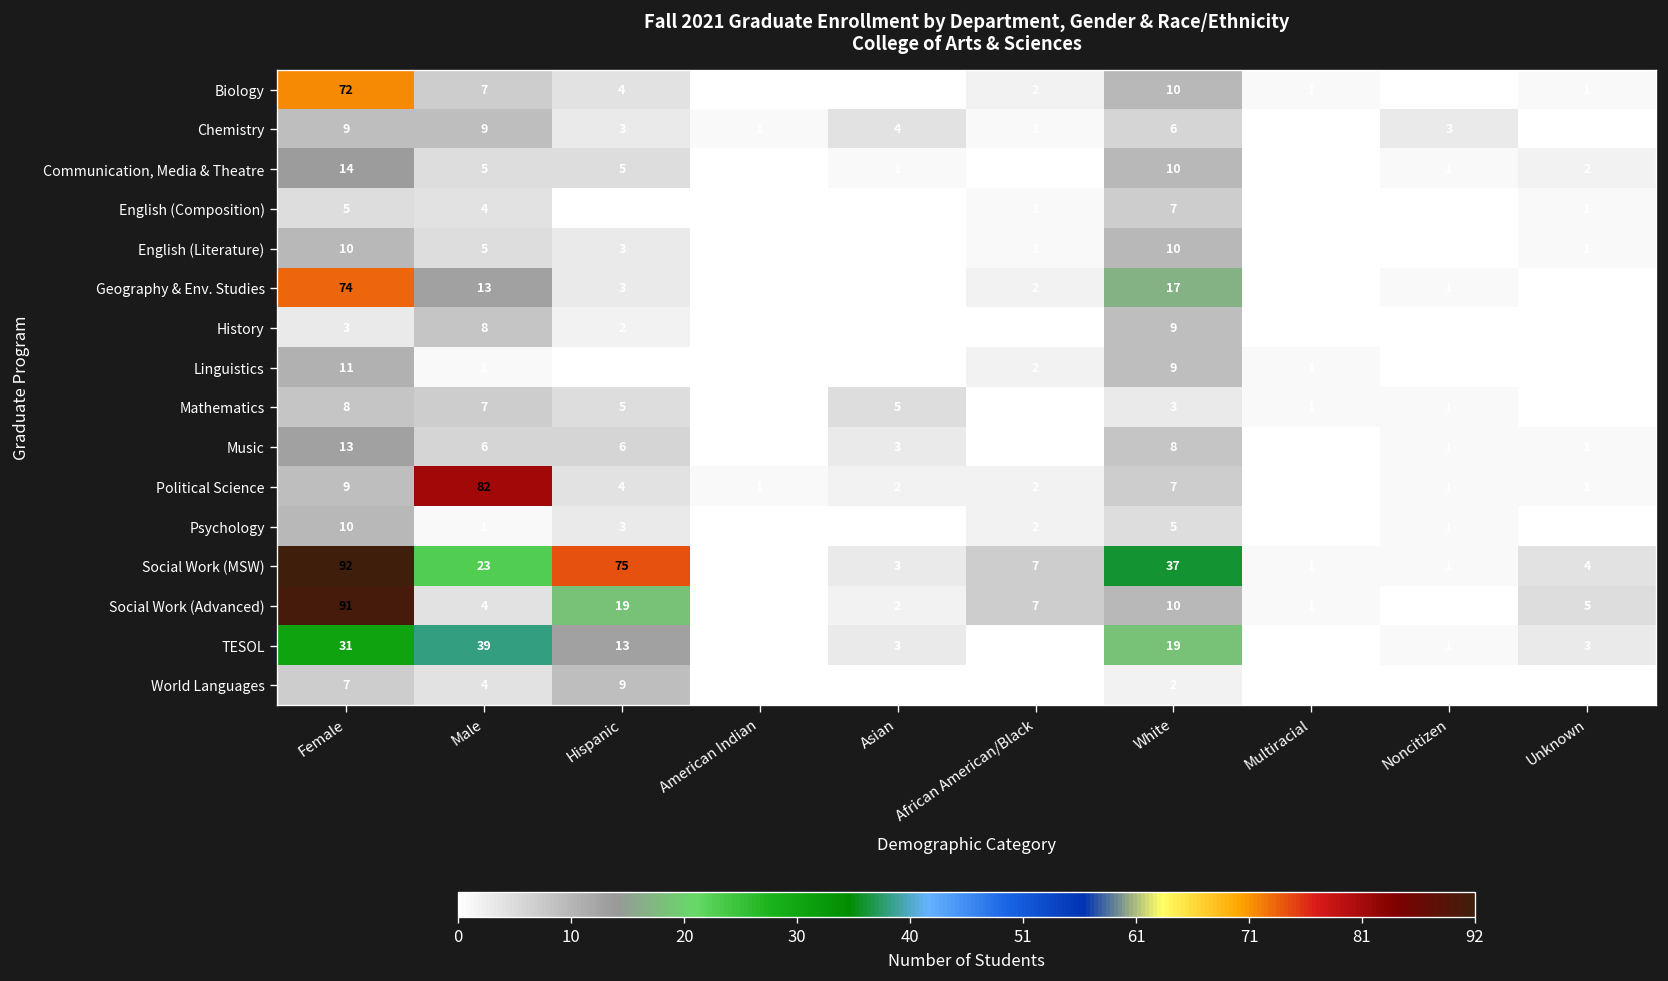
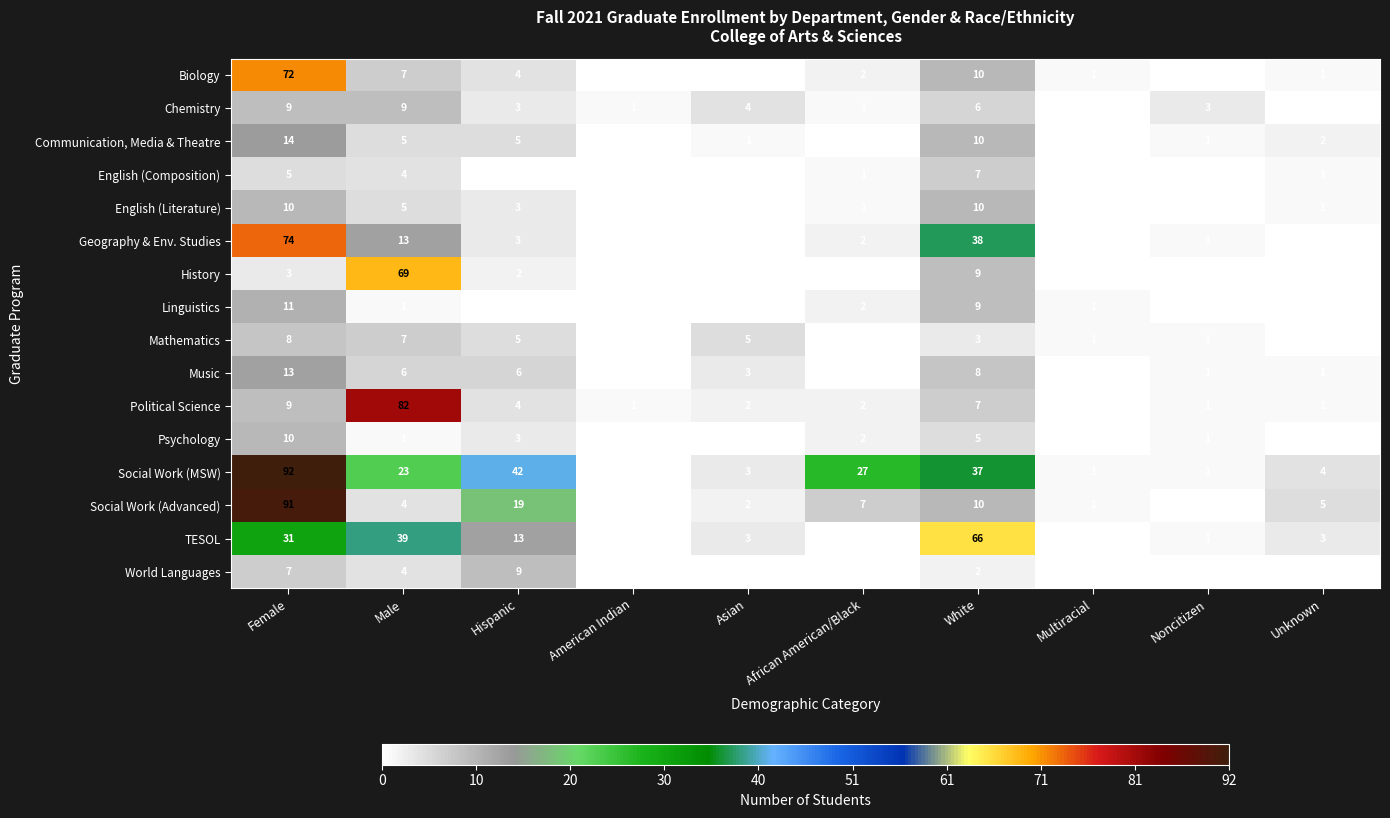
  {
    "Biology": {
      "Female": 72,
      "Male": 7,
      "White": 10
    },
    "Chemistry": {
      "Female": 9,
      "Male": 9
    },
    "Communication, Media & Theatre": {
      "Female": 14,
      "White": 10
    },
    "English (Composition)": {
      "White": 7
    },
    "English (Literature)": {
      "Female": 10,
      "White": 10
    },
    "Geography & Env. Studies": {
      "Female": 74,
      "Male": 13,
-     "White": 17
+     "White": 38
    },
    "History": {
-     "Male": 8,
+     "Male": 69,
      "White": 9
    },
    "Linguistics": {
      "Female": 11,
      "White": 9
    },
    "Mathematics": {
      "Female": 8,
      "Male": 7
    },
    "Music": {
      "Female": 13,
      "White": 8
    },
    "Political Science": {
      "Female": 9,
      "Male": 82,
      "White": 7
    },
    "Psychology": {
      "Female": 10
    },
    "Social Work (MSW)": {
      "Female": 92,
      "Male": 23,
-     "Hispanic": 75,
-     "African American/Black": 7,
+     "Hispanic": 42,
+     "African American/Black": 27,
      "White": 37
    },
    "Social Work (Advanced)": {
      "Female": 91,
      "Hispanic": 19,
      "African American/Black": 7,
      "White": 10
    },
    "TESOL": {
      "Female": 31,
      "Male": 39,
      "Hispanic": 13,
-     "White": 19
+     "White": 66
    },
    "World Languages": {
      "Female": 7,
      "Hispanic": 9
    }
  }
